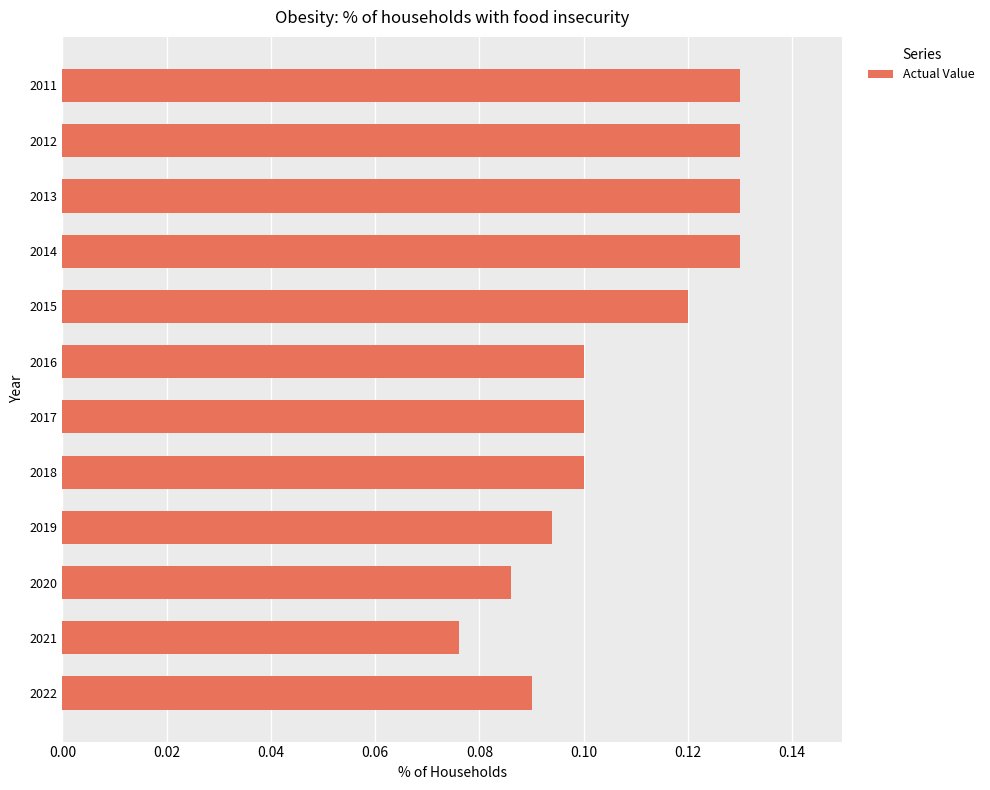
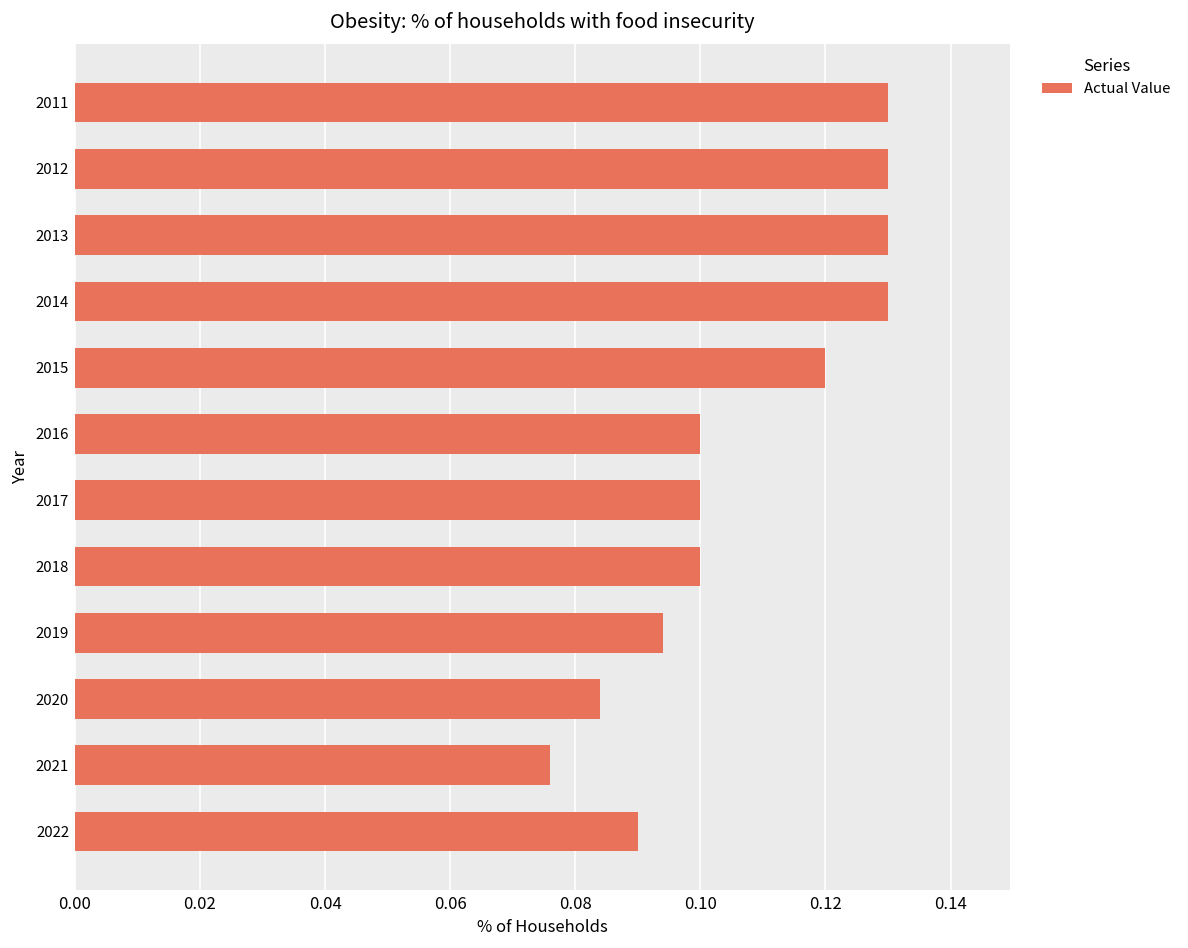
  {
    "2011": 0.130,
    "2012": 0.130,
    "2013": 0.130,
    "2014": 0.130,
    "2015": 0.120,
    "2016": 0.100,
    "2017": 0.100,
    "2018": 0.100,
    "2019": 0.094,
-   "2020": 0.086,
+   "2020": 0.084,
    "2021": 0.076,
    "2022": 0.090
  }
